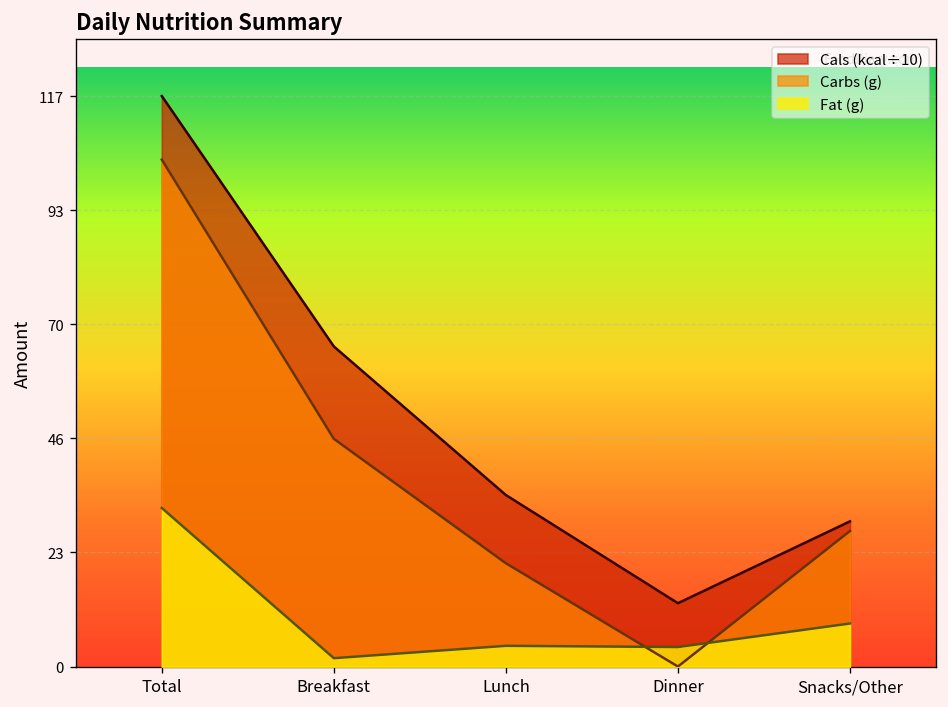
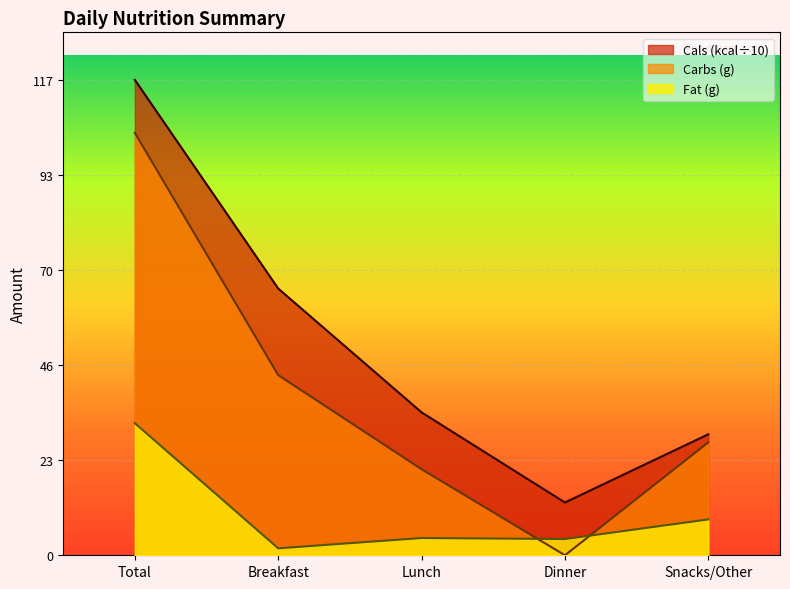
  {
    "Cals (kcal÷10)": {
      "Total": 117,
      "Breakfast": 66,
      "Lunch": 35,
      "Dinner": 13,
      "Snacks/Other": 30
    },
    "Carbs (g)": {
      "Total": 104,
-     "Breakfast": 47,
+     "Breakfast": 44,
      "Lunch": 21,
      "Dinner": 0,
      "Snacks/Other": 28
    },
    "Fat (g)": {
      "Total": 33,
      "Breakfast": 2,
      "Lunch": 4,
      "Dinner": 4,
      "Snacks/Other": 9
    }
  }
